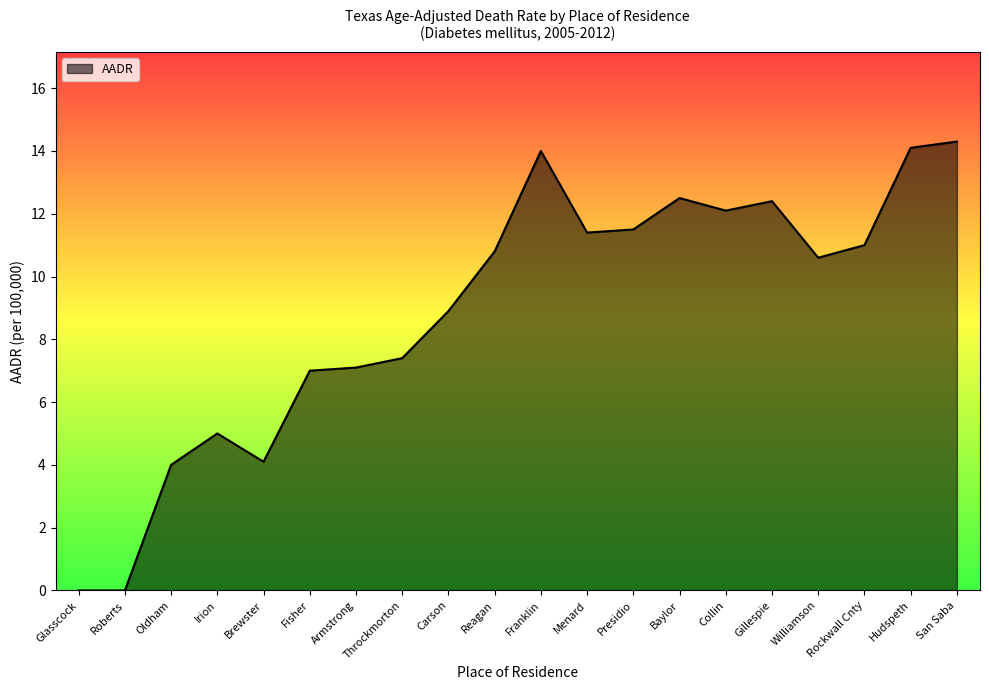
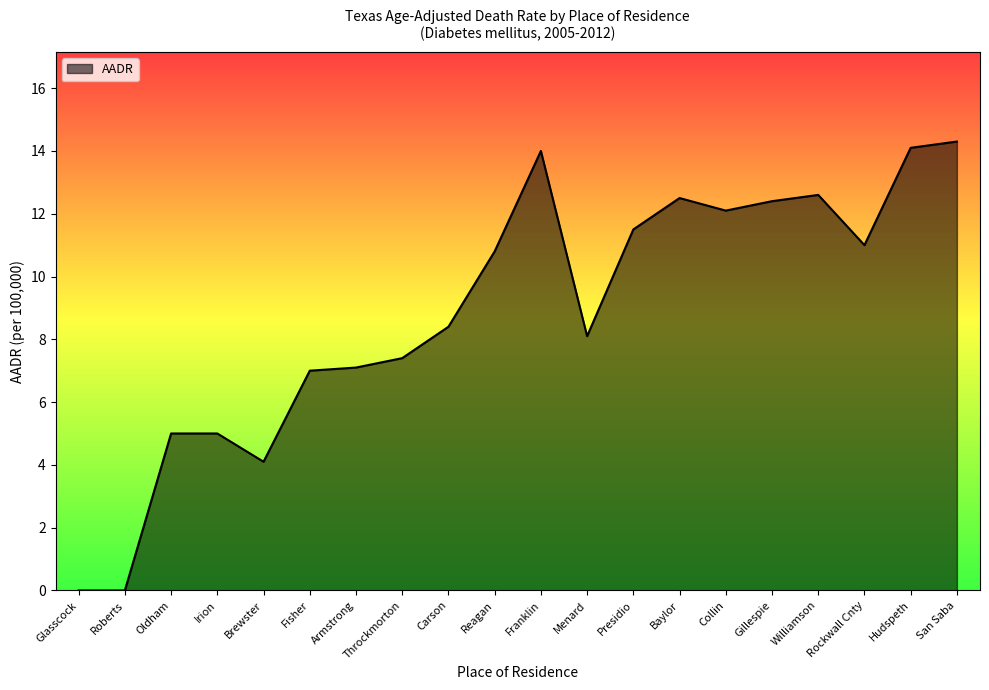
  {
    "Glasscock": 0.0,
    "Roberts": 0.0,
-   "Oldham": 4,
+   "Oldham": 5,
    "Irion": 5.0,
    "Brewster": 4.1,
    "Fisher": 7.0,
    "Armstrong": 7.1,
    "Throckmorton": 7.4,
-   "Carson": 8.9,
+   "Carson": 8.4,
    "Reagan": 10.8,
    "Franklin": 14.0,
-   "Menard": 11.4,
+   "Menard": 8.1,
    "Presidio": 11.5,
    "Baylor": 12.5,
    "Collin": 12.1,
    "Gillespie": 12.4,
-   "Williamson": 10.6,
+   "Williamson": 12.6,
    "Rockwall Cnty": 11.0,
    "Hudspeth": 14.1,
    "San Saba": 14.3
  }
